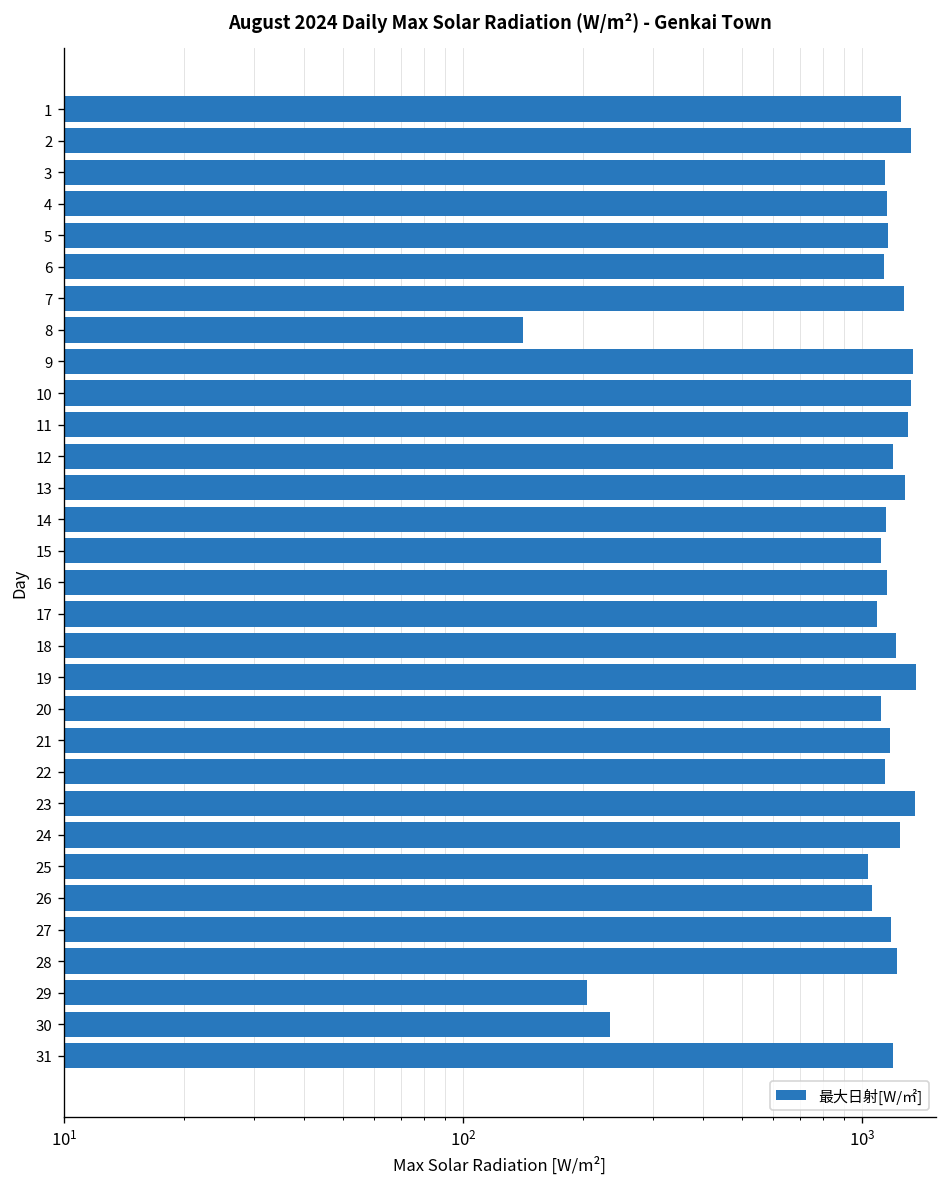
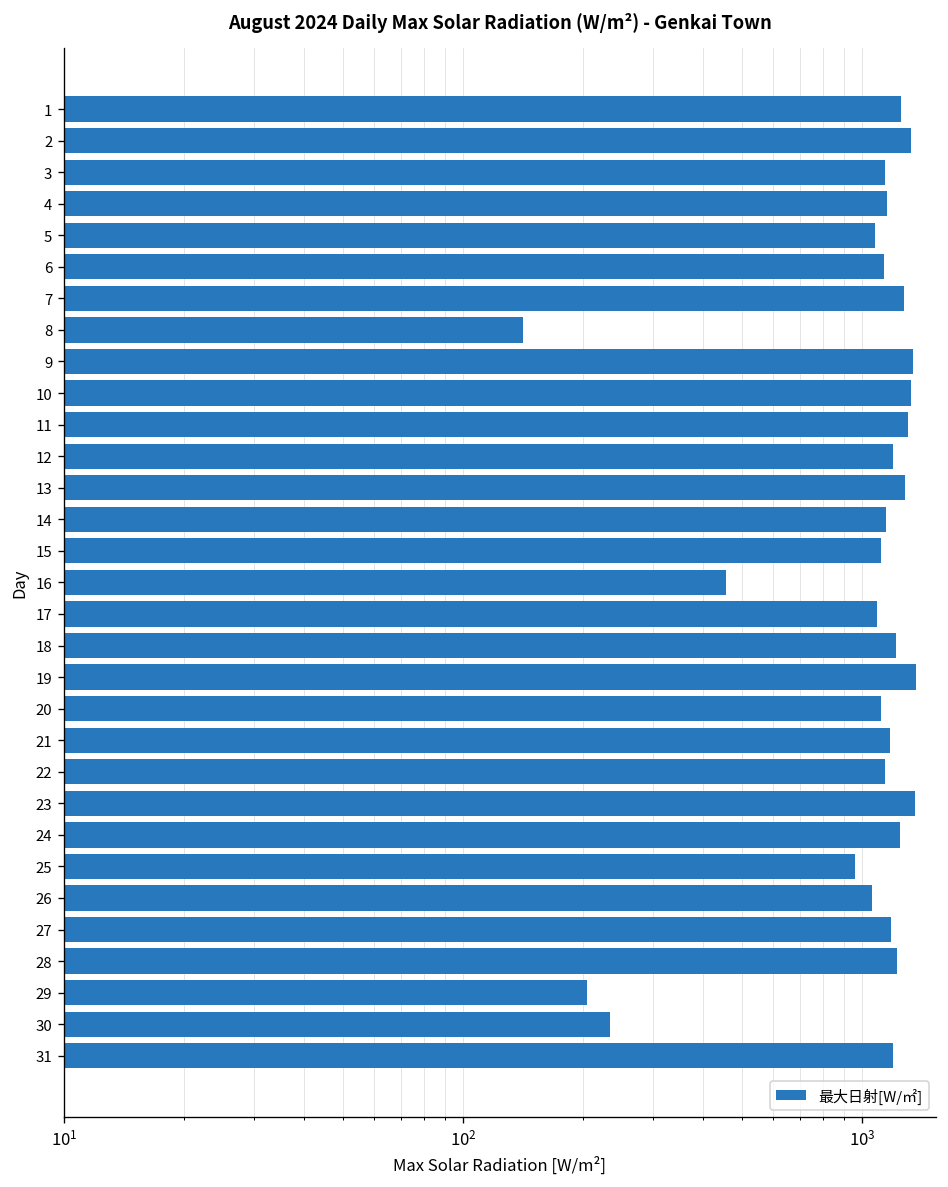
  {
    "1": 1250,
    "2": 1330,
    "3": 1140,
    "4": 1150,
-   "5": 1160,
+   "5": 1080,
    "6": 1140,
    "7": 1280,
    "8": 141,
    "9": 1340,
    "10": 1320,
    "11": 1300,
    "12": 1190,
    "13": 1280,
    "14": 1150,
    "15": 1120,
-   "16": 1150,
+   "16": 460,
    "17": 1090,
    "18": 1220,
    "19": 1370,
    "20": 1120,
    "21": 1180,
    "22": 1140,
    "23": 1360,
    "24": 1250,
-   "25": 1030,
+   "25": 960,
    "26": 1060,
    "27": 1180,
    "28": 1230,
    "29": 210,
    "30": 230,
    "31": 1200
  }
